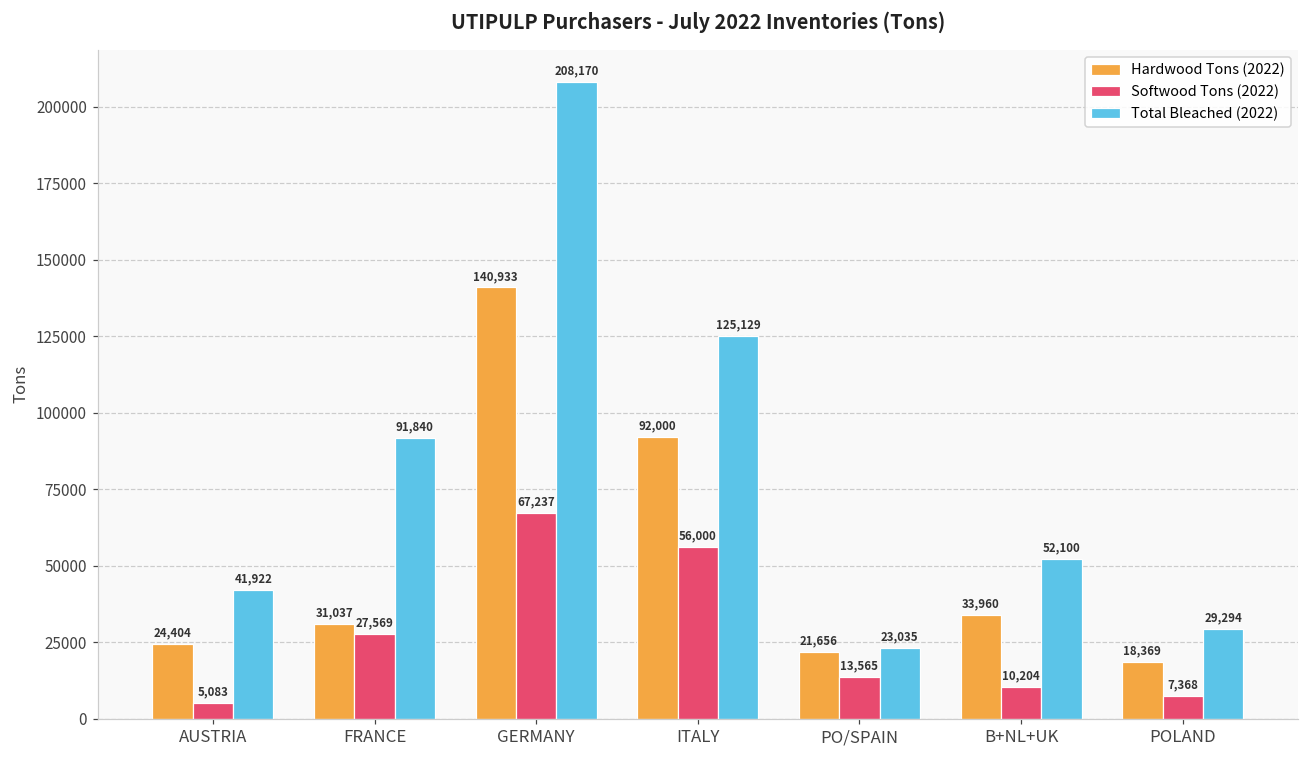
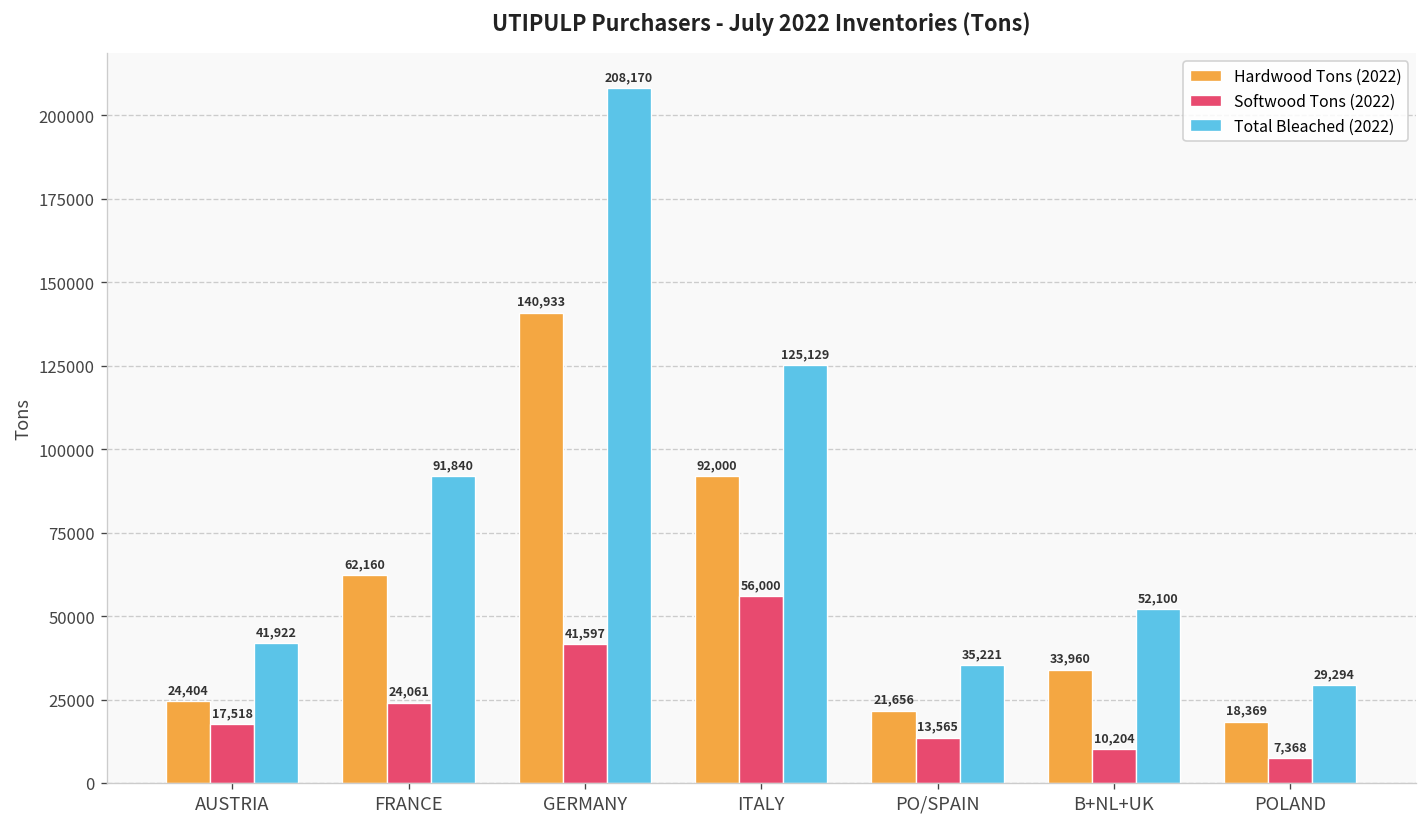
  {
    "Hardwood Tons (2022)": {
      "AUSTRIA": "24,404",
-     "FRANCE": "31,037",
+     "FRANCE": "62,160",
      "GERMANY": "140,933",
      "ITALY": "92,000",
      "PO/SPAIN": "21,656",
      "B+NL+UK": "33,960",
      "POLAND": "18,369"
    },
    "Softwood Tons (2022)": {
-     "AUSTRIA": "5,083",
-     "FRANCE": "27,569",
-     "GERMANY": "67,237",
+     "AUSTRIA": "17,518",
+     "FRANCE": "24,061",
+     "GERMANY": "41,597",
      "ITALY": "56,000",
      "PO/SPAIN": "13,565",
      "B+NL+UK": "10,204",
      "POLAND": "7,368"
    },
    "Total Bleached (2022)": {
      "AUSTRIA": "41,922",
      "FRANCE": "91,840",
      "GERMANY": "208,170",
      "ITALY": "125,129",
-     "PO/SPAIN": "23,035",
+     "PO/SPAIN": "35,221",
      "B+NL+UK": "52,100",
      "POLAND": "29,294"
    }
  }
